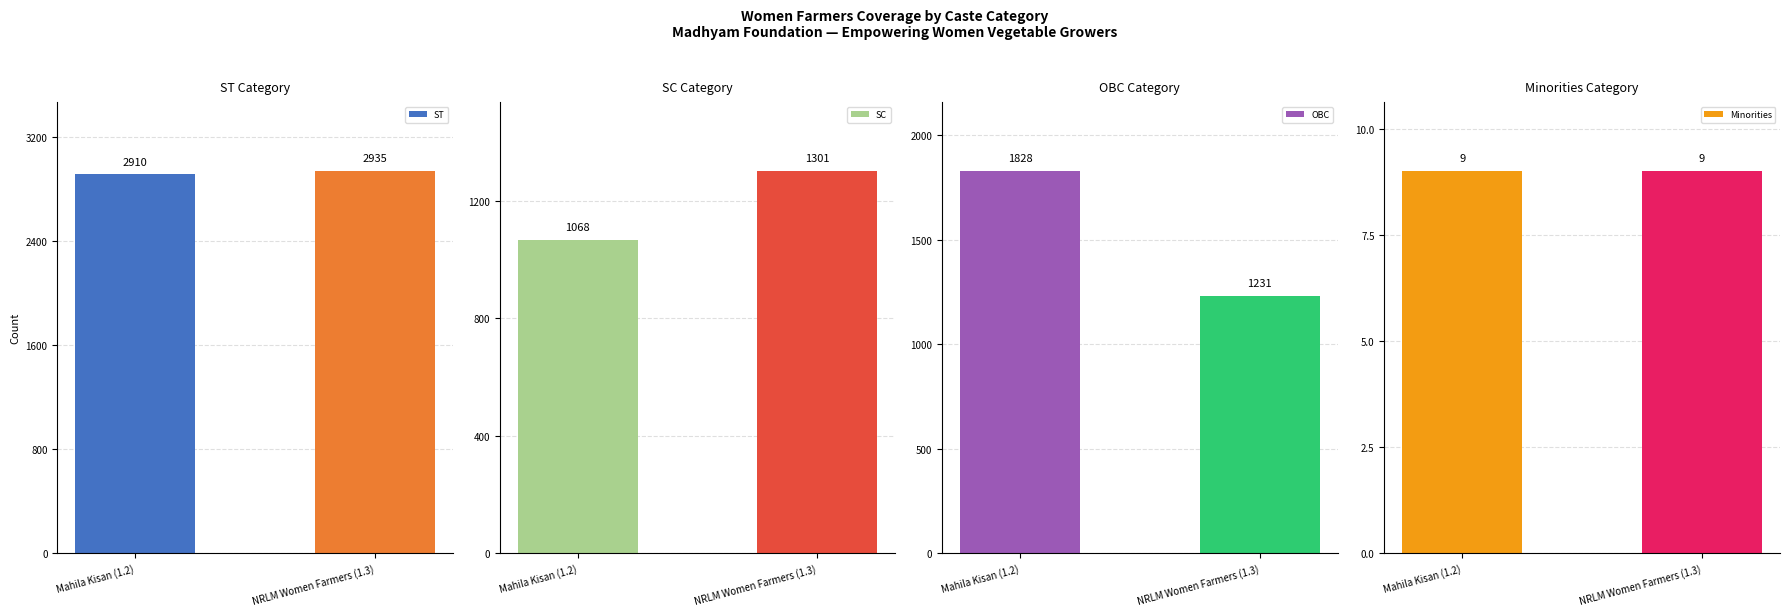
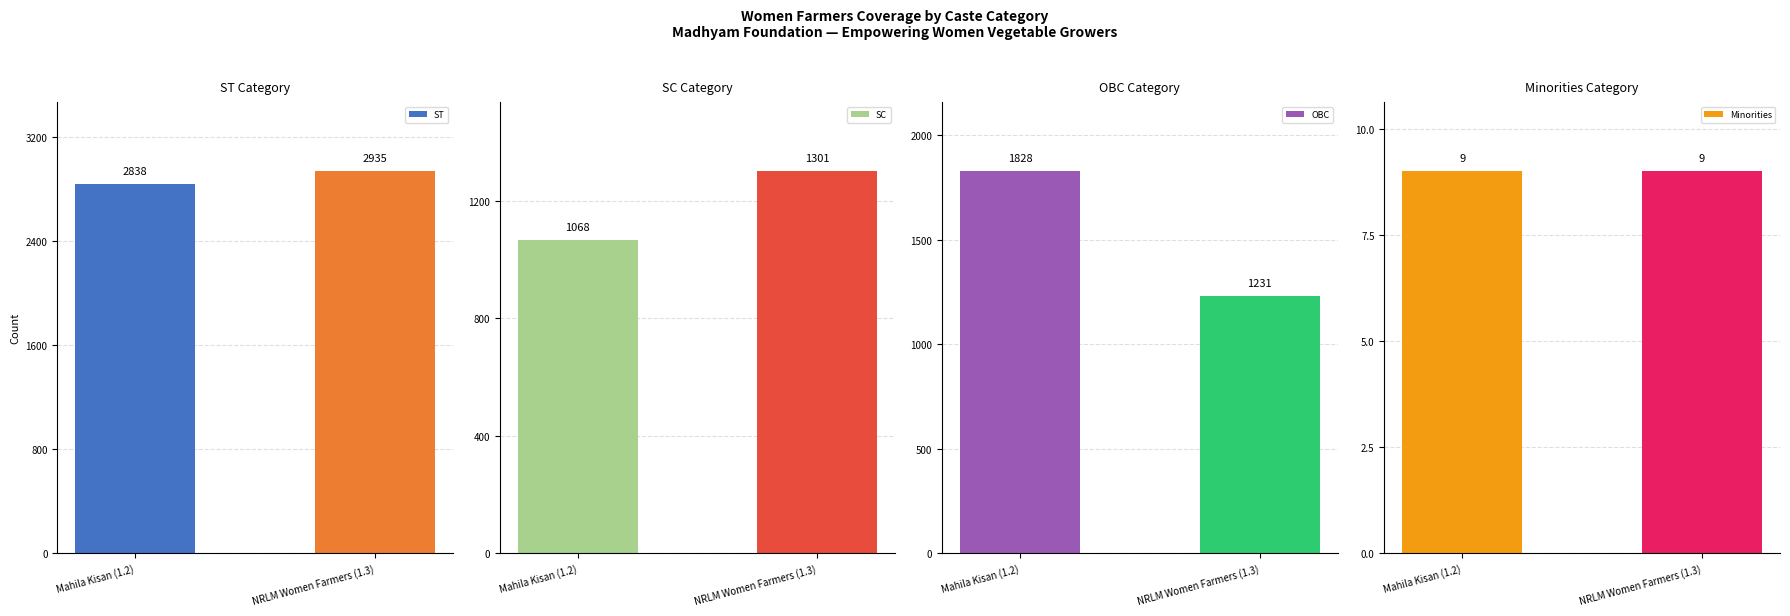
  {
    "ST Category": {
-     "Mahila Kisan (1.2)": 2910,
+     "Mahila Kisan (1.2)": 2838,
      "NRLM Women Farmers (1.3)": 2935
    },
    "SC Category": {
      "Mahila Kisan (1.2)": 1068,
      "NRLM Women Farmers (1.3)": 1301
    },
    "OBC Category": {
      "Mahila Kisan (1.2)": 1828,
      "NRLM Women Farmers (1.3)": 1231
    },
    "Minorities Category": {
      "Mahila Kisan (1.2)": 9,
      "NRLM Women Farmers (1.3)": 9
    }
  }
